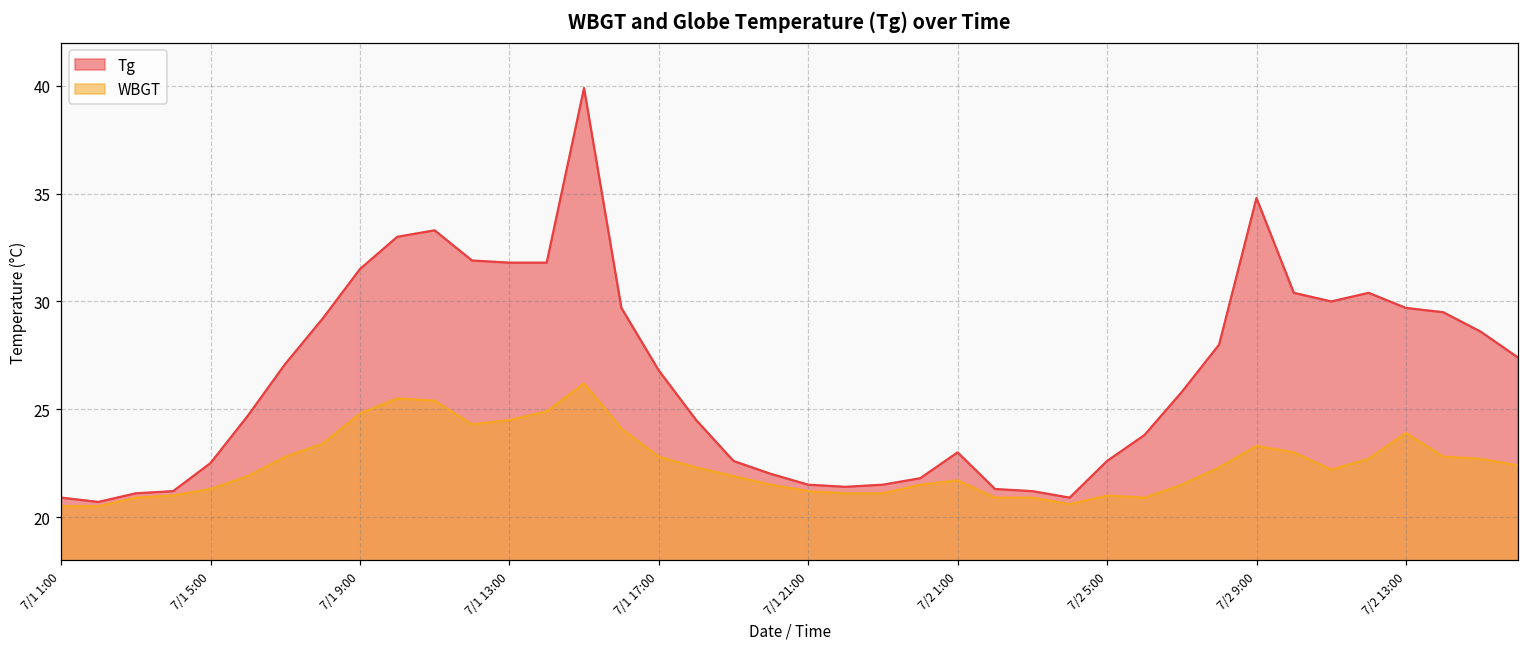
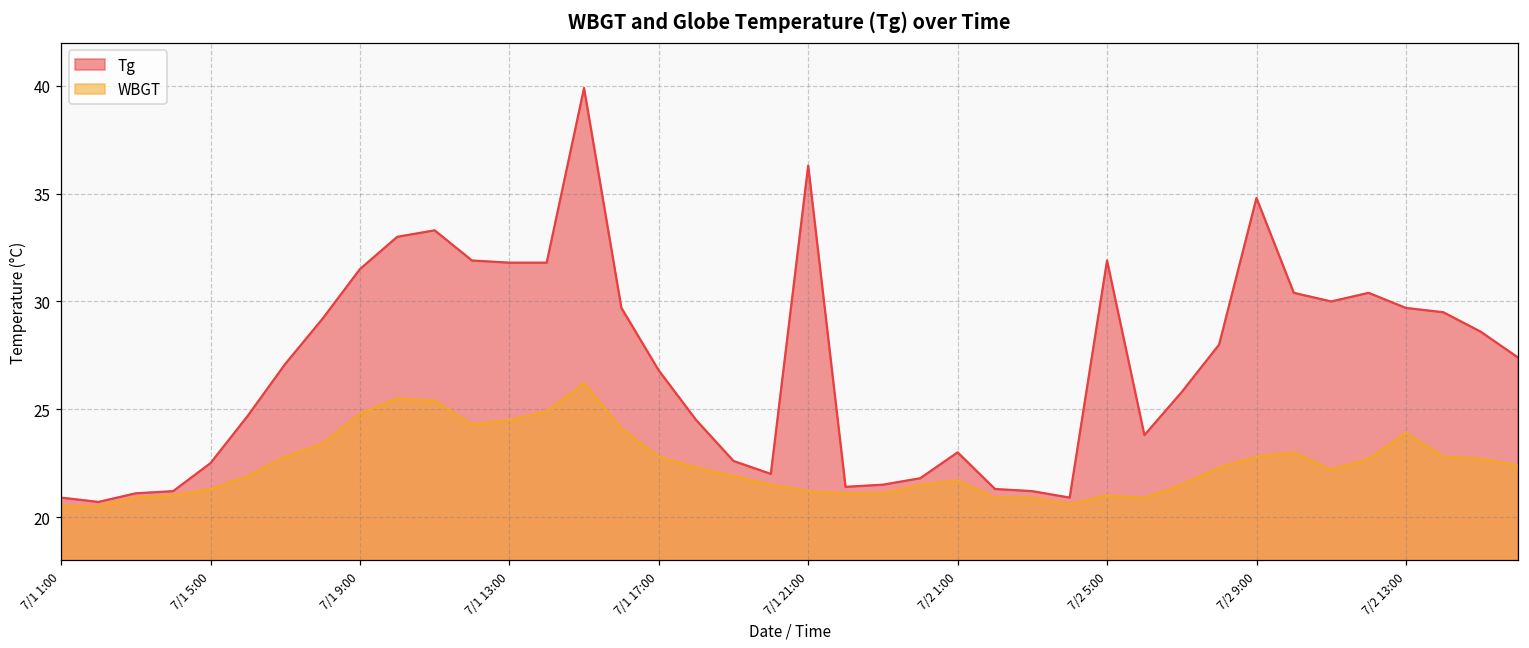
  {
    "Tg": {
      "7/1 1:00": 20.9,
      "7/1 5:00": 22.5,
      "7/1 9:00": 31.5,
      "7/1 13:00": 31.8,
      "7/1 17:00": 26.8,
-     "7/1 21:00": 21.5,
+     "7/1 21:00": 36.3,
      "7/2 1:00": 23.0,
-     "7/2 5:00": 22.6,
+     "7/2 5:00": 31.9,
      "7/2 9:00": 34.8,
      "7/2 13:00": 29.7
    },
    "WBGT": {
      "7/1 1:00": 20.5,
      "7/1 5:00": 21.3,
      "7/1 9:00": 24.8,
      "7/1 13:00": 24.5,
      "7/1 17:00": 22.8,
      "7/1 21:00": 21.2,
      "7/2 1:00": 21.7,
      "7/2 5:00": 21.0,
-     "7/2 9:00": 23.3,
+     "7/2 9:00": 22.8,
      "7/2 13:00": 23.9
    }
  }
